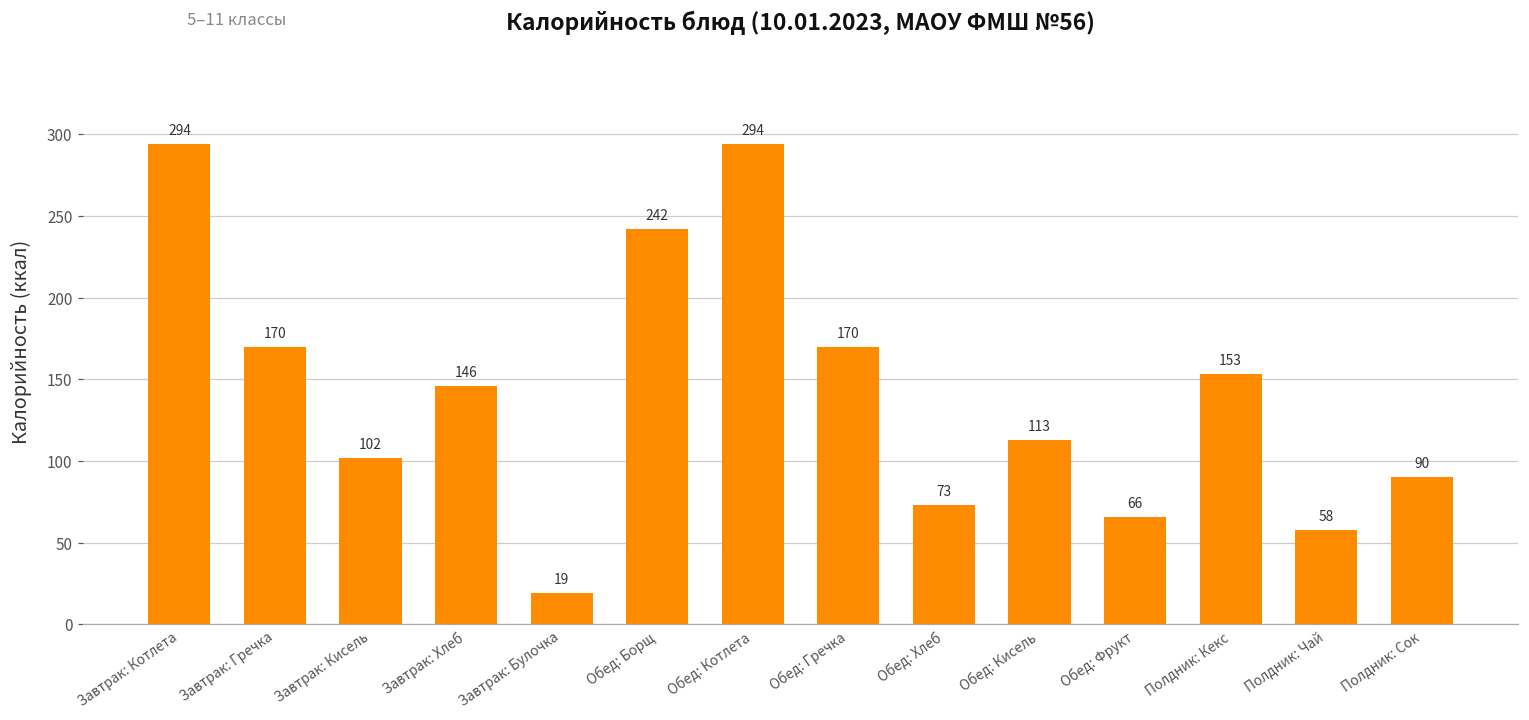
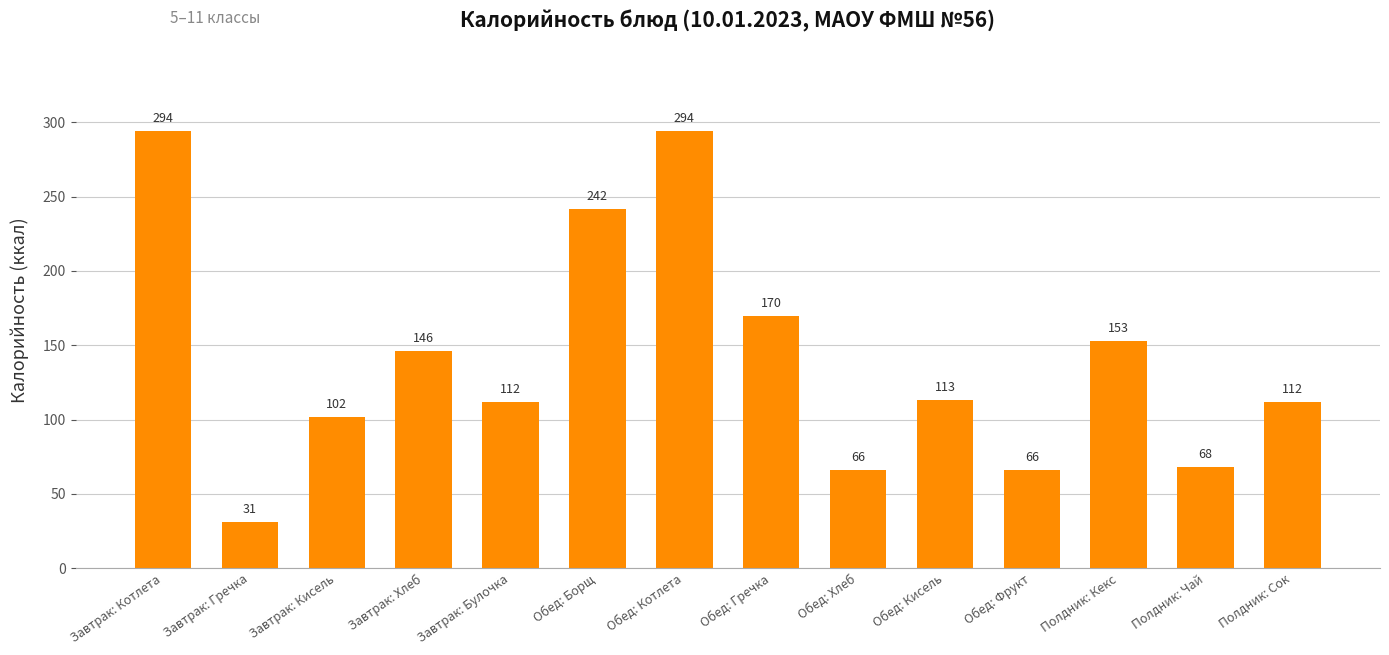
  {
    "Завтрак: Котлета": 294,
-   "Завтрак: Гречка": 170,
+   "Завтрак: Гречка": 31,
    "Завтрак: Кисель": 102,
    "Завтрак: Хлеб": 146,
-   "Завтрак: Булочка": 19,
+   "Завтрак: Булочка": 112,
    "Обед: Борщ": 242,
    "Обед: Котлета": 294,
    "Обед: Гречка": 170,
-   "Обед: Хлеб": 73,
+   "Обед: Хлеб": 66,
    "Обед: Кисель": 113,
    "Обед: Фрукт": 66,
    "Полдник: Кекс": 153,
-   "Полдник: Чай": 58,
-   "Полдник: Сок": 90
+   "Полдник: Чай": 68,
+   "Полдник: Сок": 112
  }
